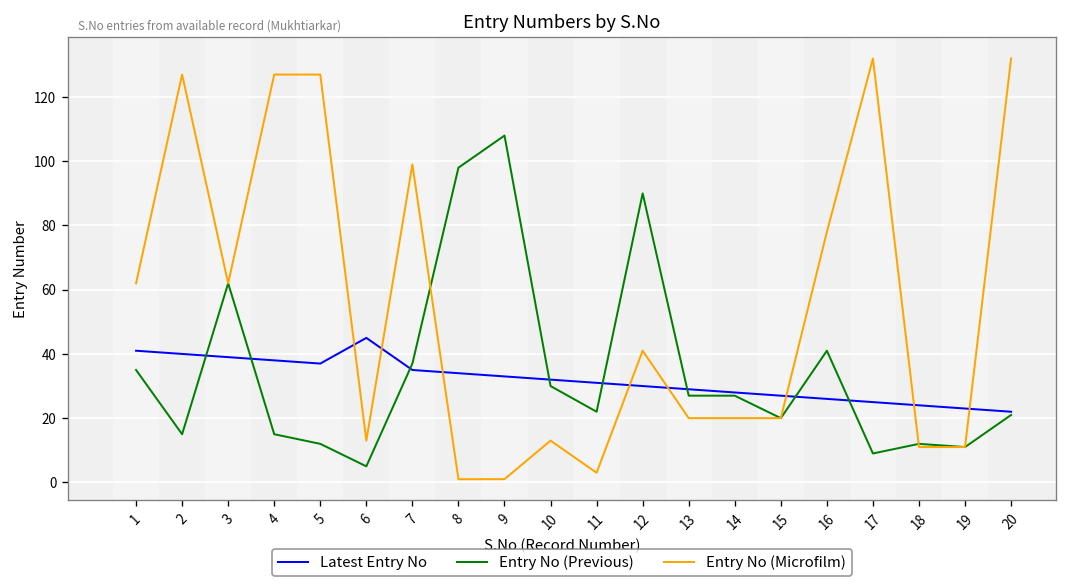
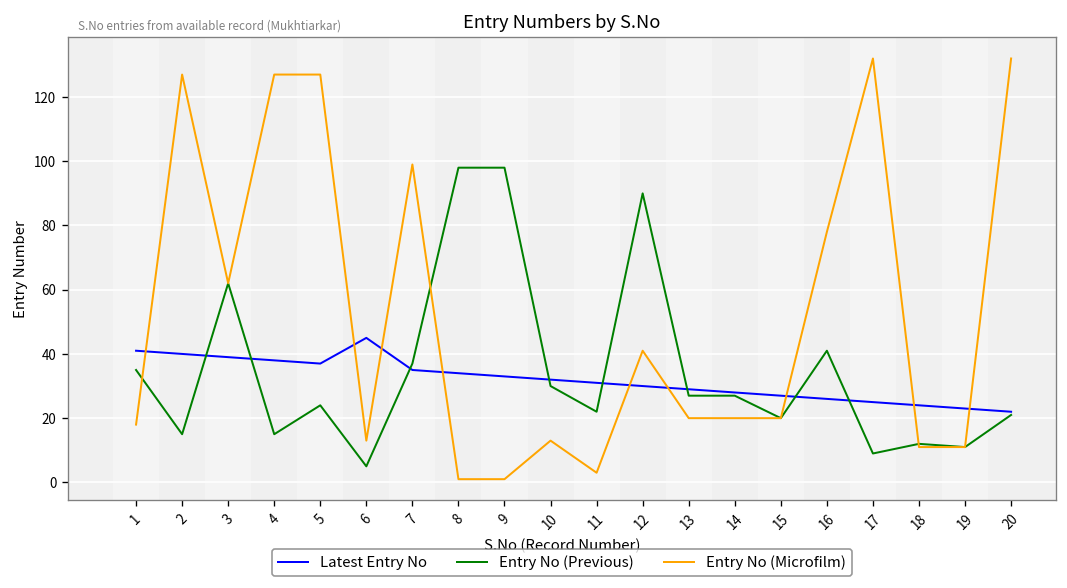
  {
    "Latest Entry No": {
      "1": 41,
      "2": 40,
      "3": 39,
      "4": 38,
      "5": 37,
      "6": 45,
      "7": 35,
      "8": 34,
      "9": 33,
      "10": 32,
      "11": 31,
      "12": 30,
      "13": 29,
      "14": 28,
      "15": 27,
      "16": 26,
      "17": 25,
      "18": 24,
      "19": 23,
      "20": 22
    },
    "Entry No (Previous)": {
      "1": 35,
      "2": 15,
      "4": 15,
-     "5": 12,
+     "5": 24,
      "6": 5,
      "7": 37,
      "8": 98,
-     "9": 108,
+     "9": 98,
      "10": 30,
      "11": 22,
      "12": 90,
      "13": 27,
      "14": 27,
      "16": 41,
      "17": 9,
      "18": 12,
      "20": 21
    },
    "Entry No (Microfilm)": {
-     "1": 62,
+     "1": 18,
      "2": 127,
      "4": 127,
      "5": 127,
      "6": 13,
      "7": 99,
      "8": 1,
      "9": 1,
      "10": 13,
      "11": 3,
      "12": 41,
      "13": 20,
      "14": 20,
      "16": 78,
      "17": 132,
      "18": 11,
      "20": 132
    }
  }
